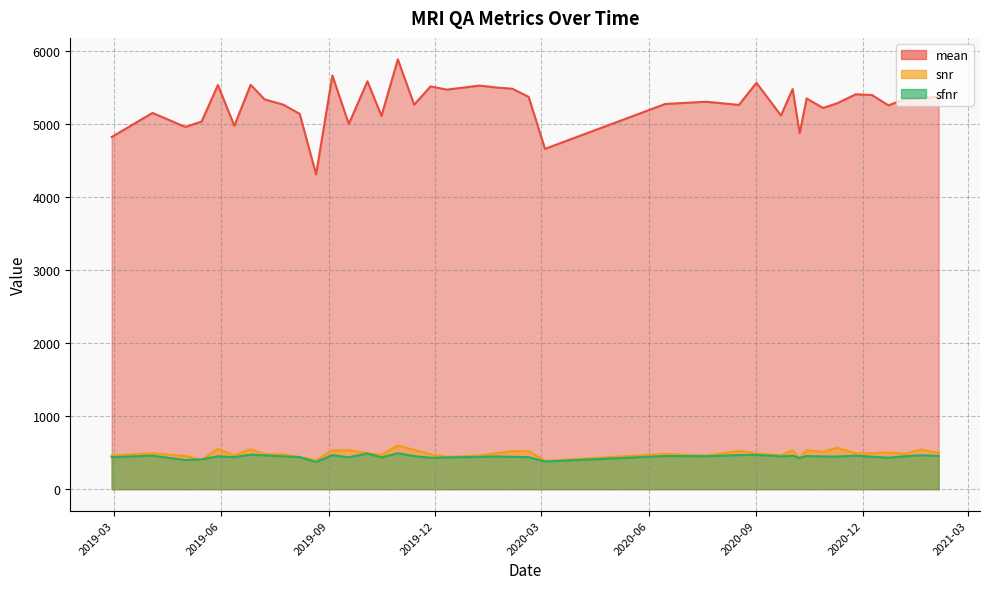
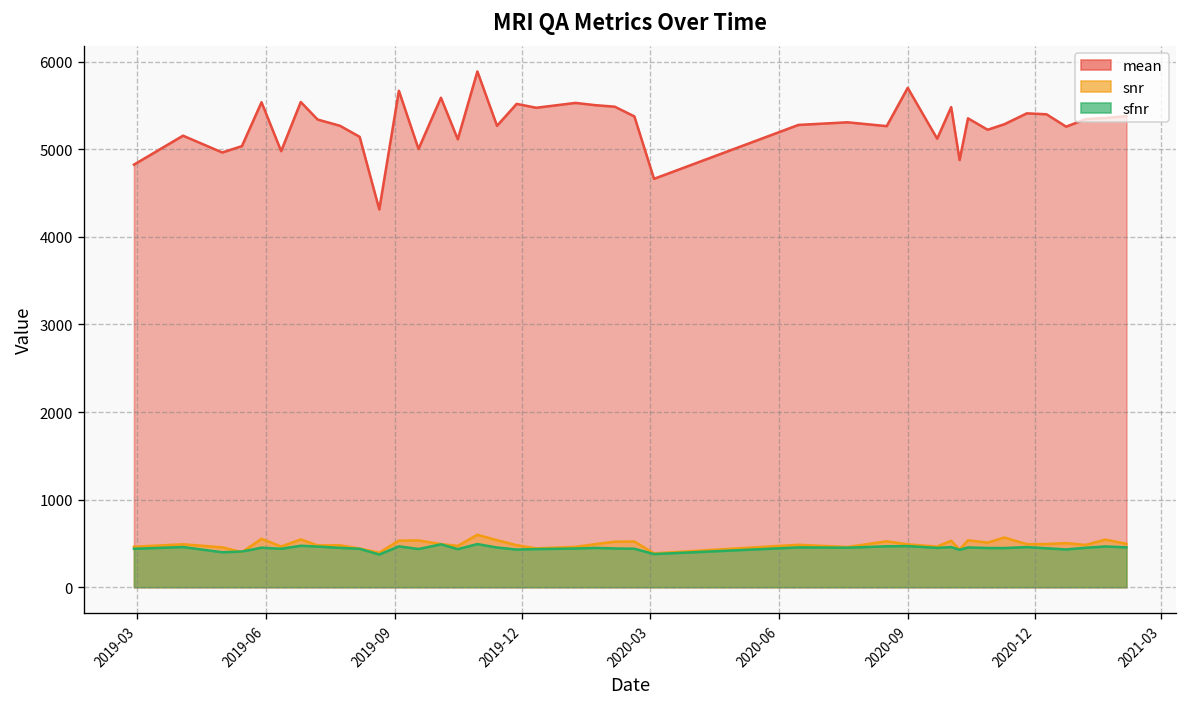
  {
    "mean": {
-     "2020-09": 5600
+     "2020-09": 5700
    }
  }
